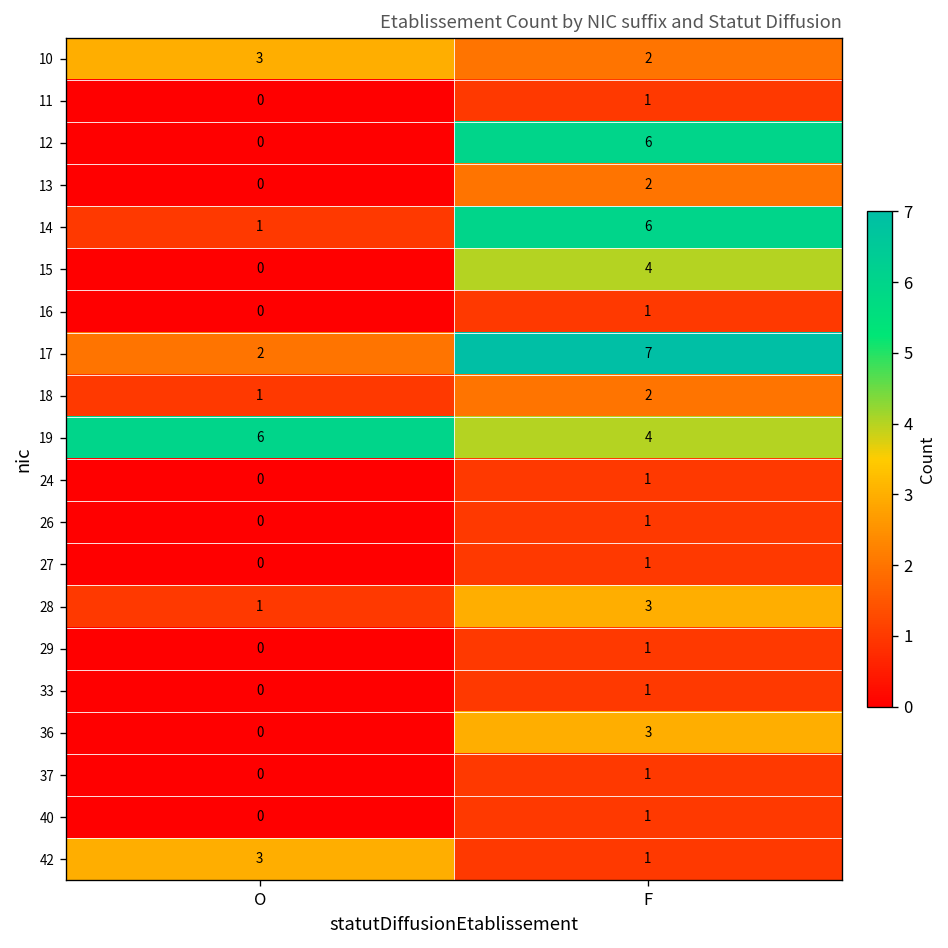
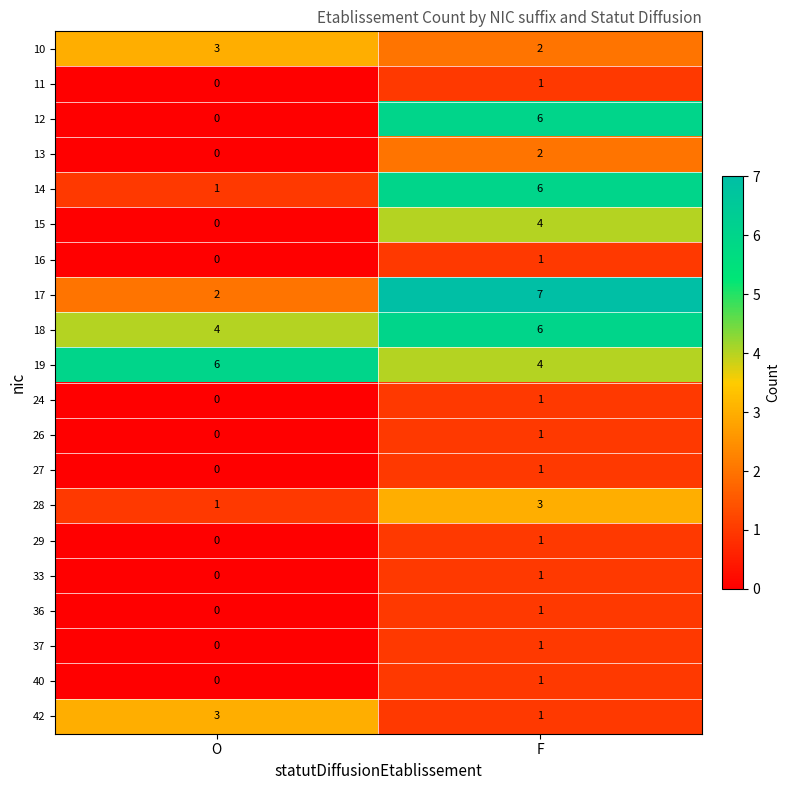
  {
    "10": {
      "O": 3,
      "F": 2
    },
    "11": {
      "O": 0,
      "F": 1
    },
    "12": {
      "O": 0,
      "F": 6
    },
    "13": {
      "O": 0,
      "F": 2
    },
    "14": {
      "O": 1,
      "F": 6
    },
    "15": {
      "O": 0,
      "F": 4
    },
    "16": {
      "O": 0,
      "F": 1
    },
    "17": {
      "O": 2,
      "F": 7
    },
    "18": {
-     "O": 1,
-     "F": 2
+     "O": 4,
+     "F": 6
    },
    "19": {
      "O": 6,
      "F": 4
    },
    "24": {
      "O": 0,
      "F": 1
    },
    "26": {
      "O": 0,
      "F": 1
    },
    "27": {
      "O": 0,
      "F": 1
    },
    "28": {
      "O": 1,
      "F": 3
    },
    "29": {
      "O": 0,
      "F": 1
    },
    "33": {
      "O": 0,
      "F": 1
    },
    "36": {
      "O": 0,
-     "F": 3
+     "F": 1
    },
    "37": {
      "O": 0,
      "F": 1
    },
    "40": {
      "O": 0,
      "F": 1
    },
    "42": {
      "O": 3,
      "F": 1
    }
  }
